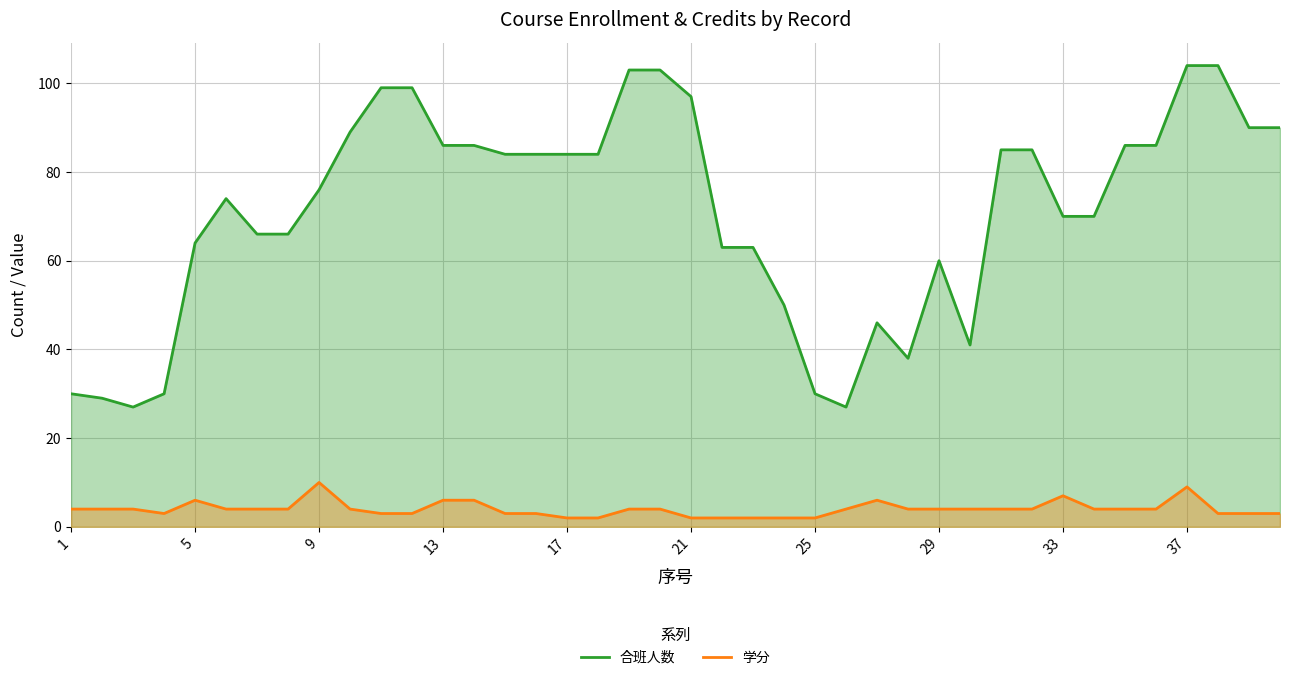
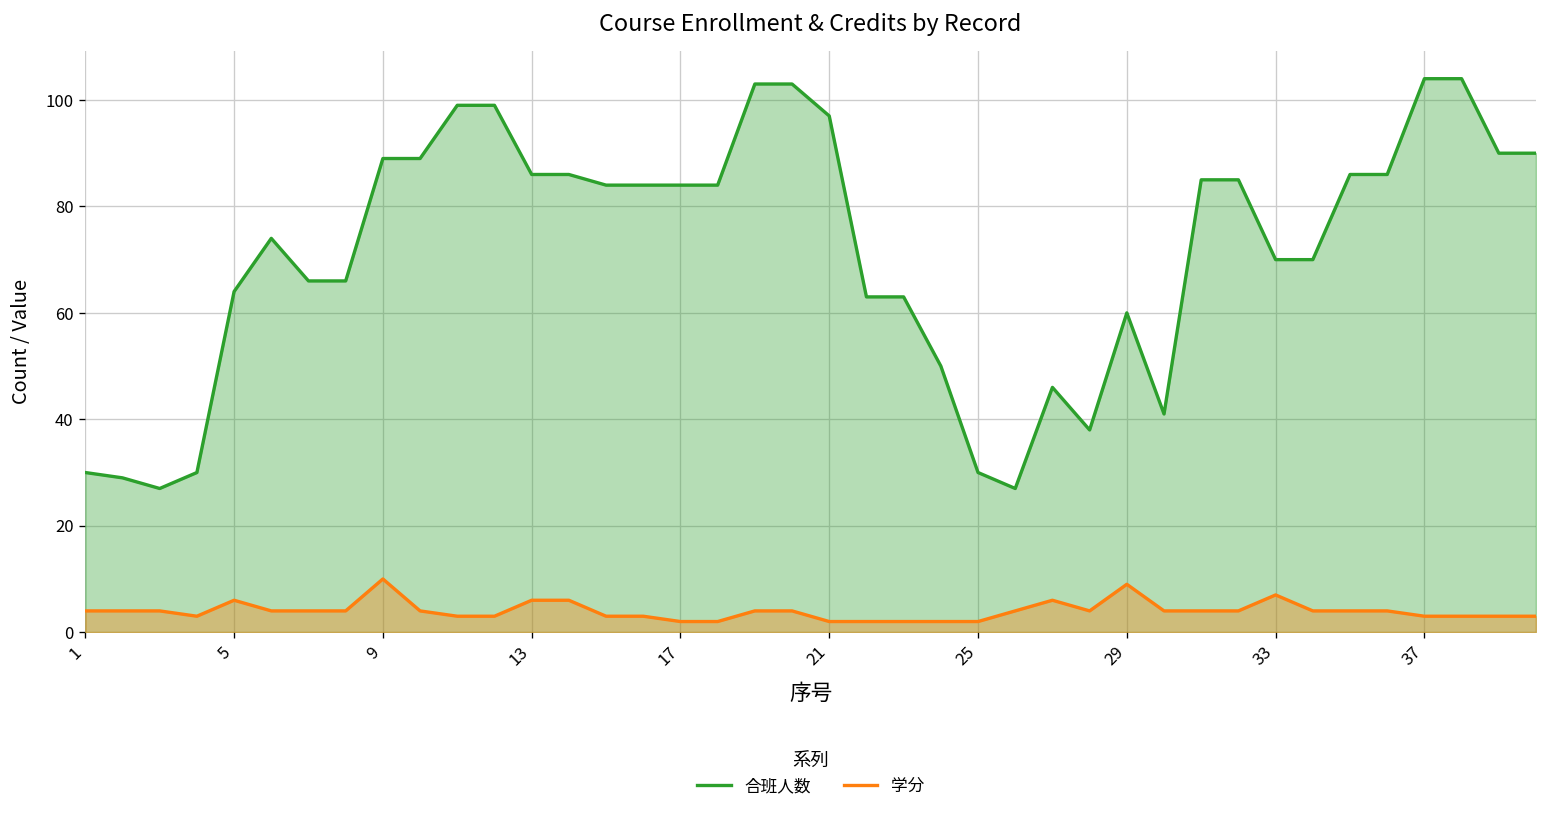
  {
    "合班人数": {
      "1": 30,
      "5": 64,
-     "9": 76,
+     "9": 89,
      "13": 86,
      "17": 84,
      "21": 97,
      "25": 30,
      "29": 60,
      "33": 70,
      "37": 104
    },
    "学分": {
      "1": 4,
      "5": 6,
      "9": 10,
      "13": 6,
      "17": 2,
      "21": 2,
      "25": 2,
-     "29": 4,
+     "29": 9,
      "33": 7,
-     "37": 9
+     "37": 3
    }
  }
